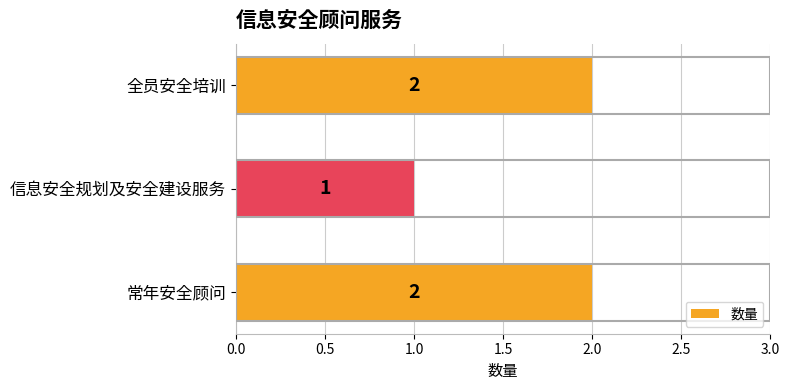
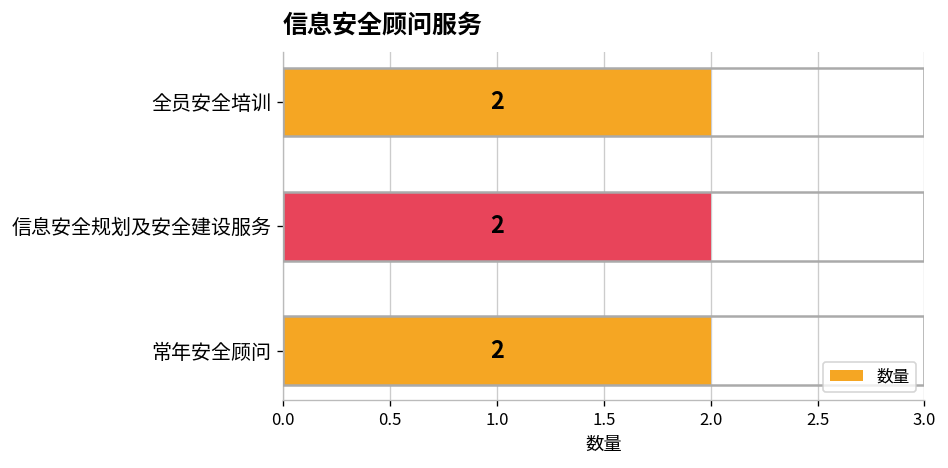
  {
    "全员安全培训": 2,
-   "信息安全规划及安全建设服务": 1,
+   "信息安全规划及安全建设服务": 2,
    "常年安全顾问": 2
  }
